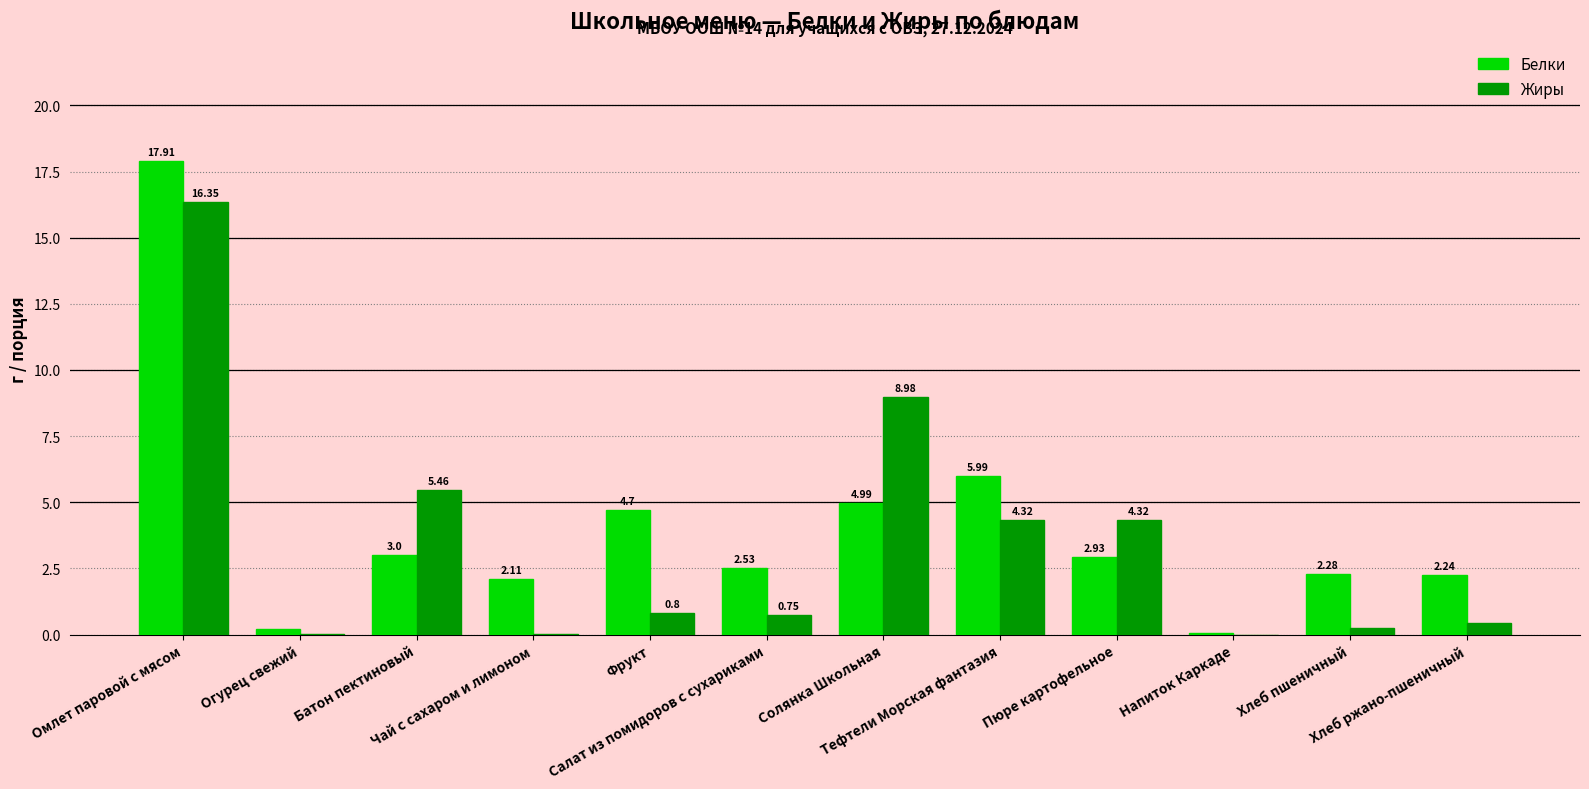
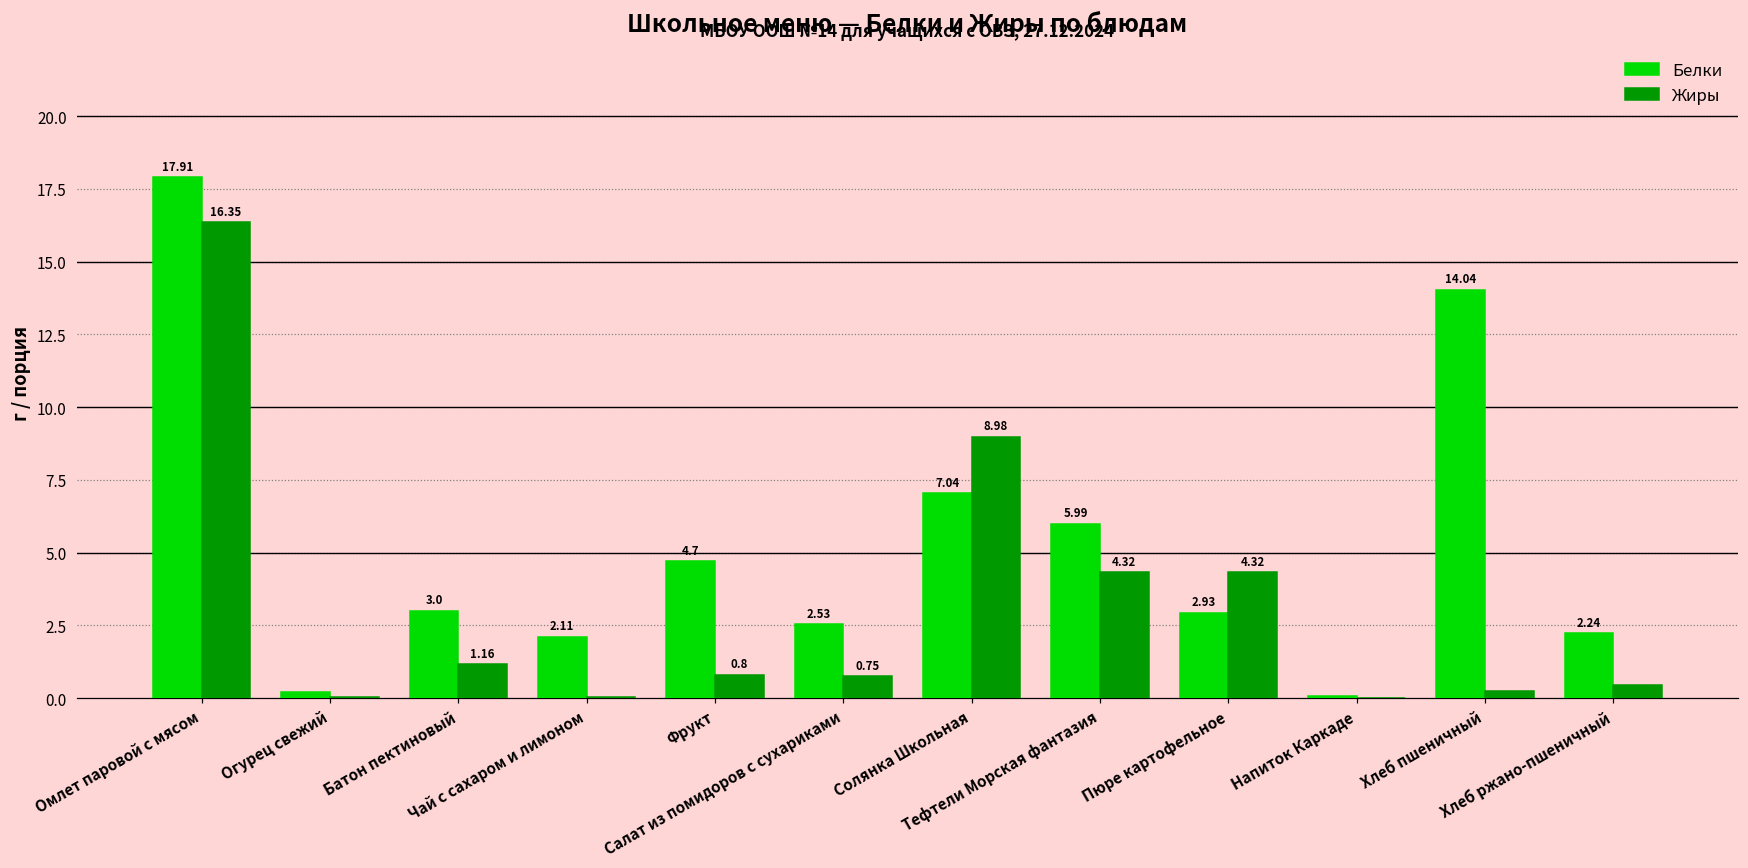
  {
    "Белки": {
      "Омлет паровой с мясом": 17.91,
      "Батон пектиновый": 3.0,
      "Чай с сахаром и лимоном": 2.11,
      "Фрукт": 4.7,
      "Салат из помидоров с сухариками": 2.53,
-     "Солянка Школьная": 4.99,
+     "Солянка Школьная": 7.04,
      "Тефтели Морская фантазия": 5.99,
      "Пюре картофельное": 2.93,
-     "Хлеб пшеничный": 2.28,
+     "Хлеб пшеничный": 14.04,
      "Хлеб ржано-пшеничный": 2.24
    },
    "Жиры": {
      "Омлет паровой с мясом": 16.35,
-     "Батон пектиновый": 5.46,
+     "Батон пектиновый": 1.16,
      "Фрукт": 0.8,
      "Салат из помидоров с сухариками": 0.75,
      "Солянка Школьная": 8.98,
      "Тефтели Морская фантазия": 4.32,
      "Пюре картофельное": 4.32
    }
  }
